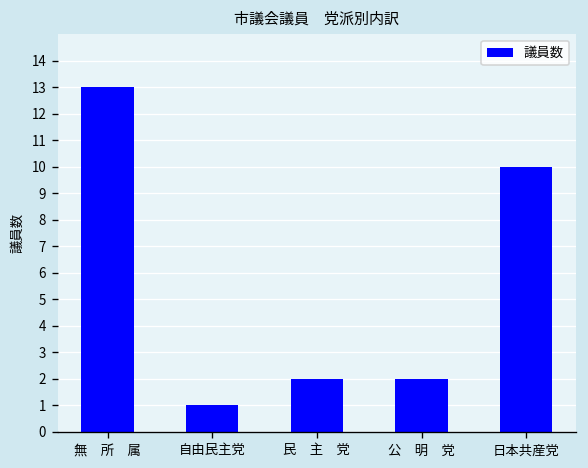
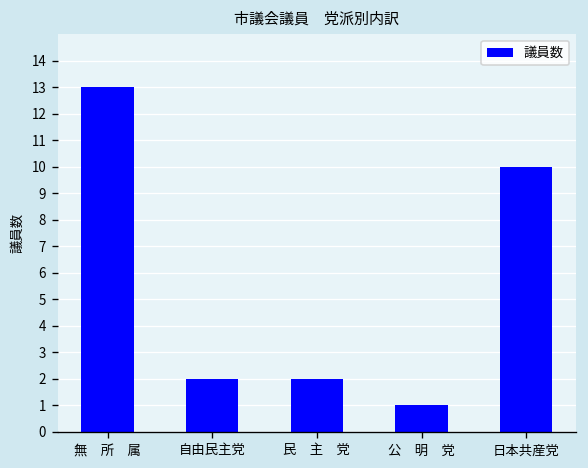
  {
    "無 所 属": 13,
-   "自由民主党": 1,
+   "自由民主党": 2,
    "民 主 党": 2,
-   "公 明 党": 2,
+   "公 明 党": 1,
    "日本共産党": 10
  }
